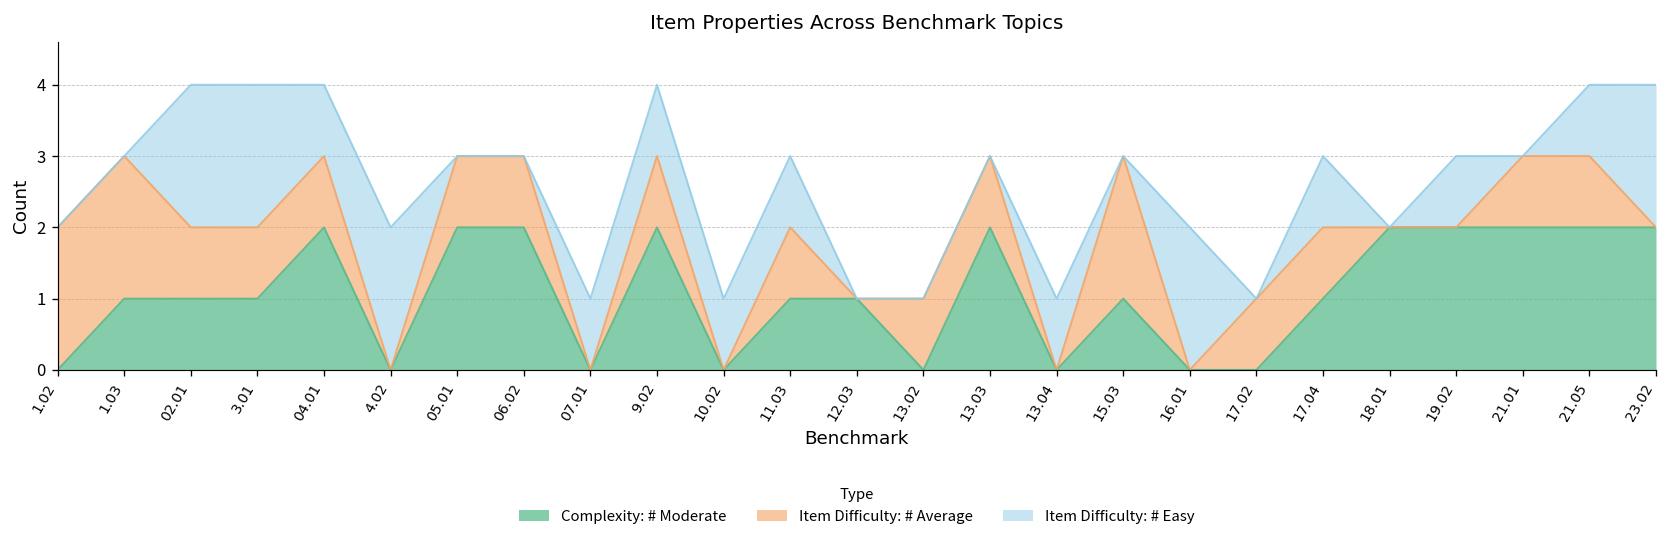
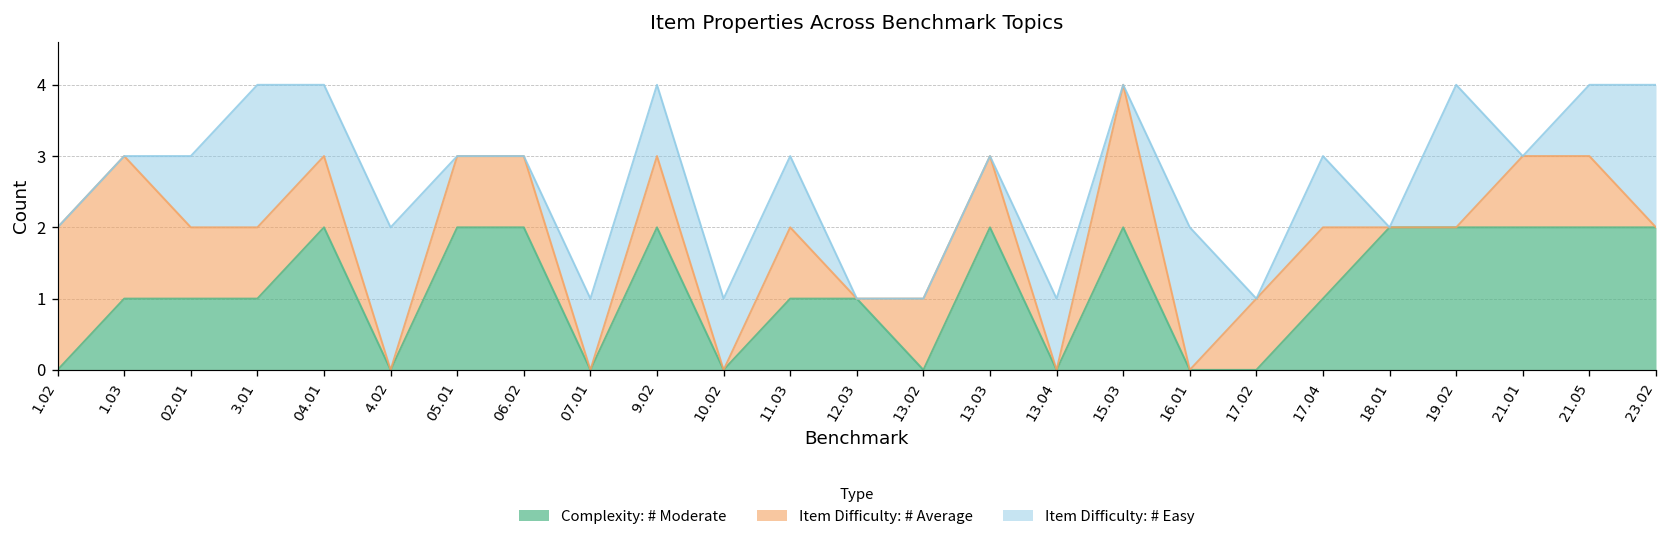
  {
    "Complexity: # Moderate": {
      "1.02": 0,
      "1.03": 1,
      "02.01": 1,
      "3.01": 1,
      "04.01": 2,
      "05.01": 2,
      "06.02": 2,
      "9.02": 2,
      "11.03": 1,
      "13.02": 0,
      "13.03": 2,
-     "15.03": 1,
+     "15.03": 2,
      "17.02": 0,
      "17.04": 1,
      "21.01": 2,
      "21.05": 2
    },
    "Item Difficulty: # Average": {
      "02.01": 1,
      "3.01": 1,
      "04.01": 1,
      "9.02": 1,
      "11.03": 1,
      "17.04": 1,
      "21.05": 1
    },
    "Item Difficulty: # Easy": {
-     "02.01": 2,
+     "02.01": 1,
      "3.01": 2,
      "04.01": 1,
      "4.02": 2,
      "07.01": 1,
      "9.02": 1,
      "10.02": 1,
      "11.03": 1,
      "13.04": 1,
      "16.01": 2,
      "17.04": 1,
-     "19.02": 1,
+     "19.02": 2,
      "21.05": 1,
      "23.02": 2
    }
  }
